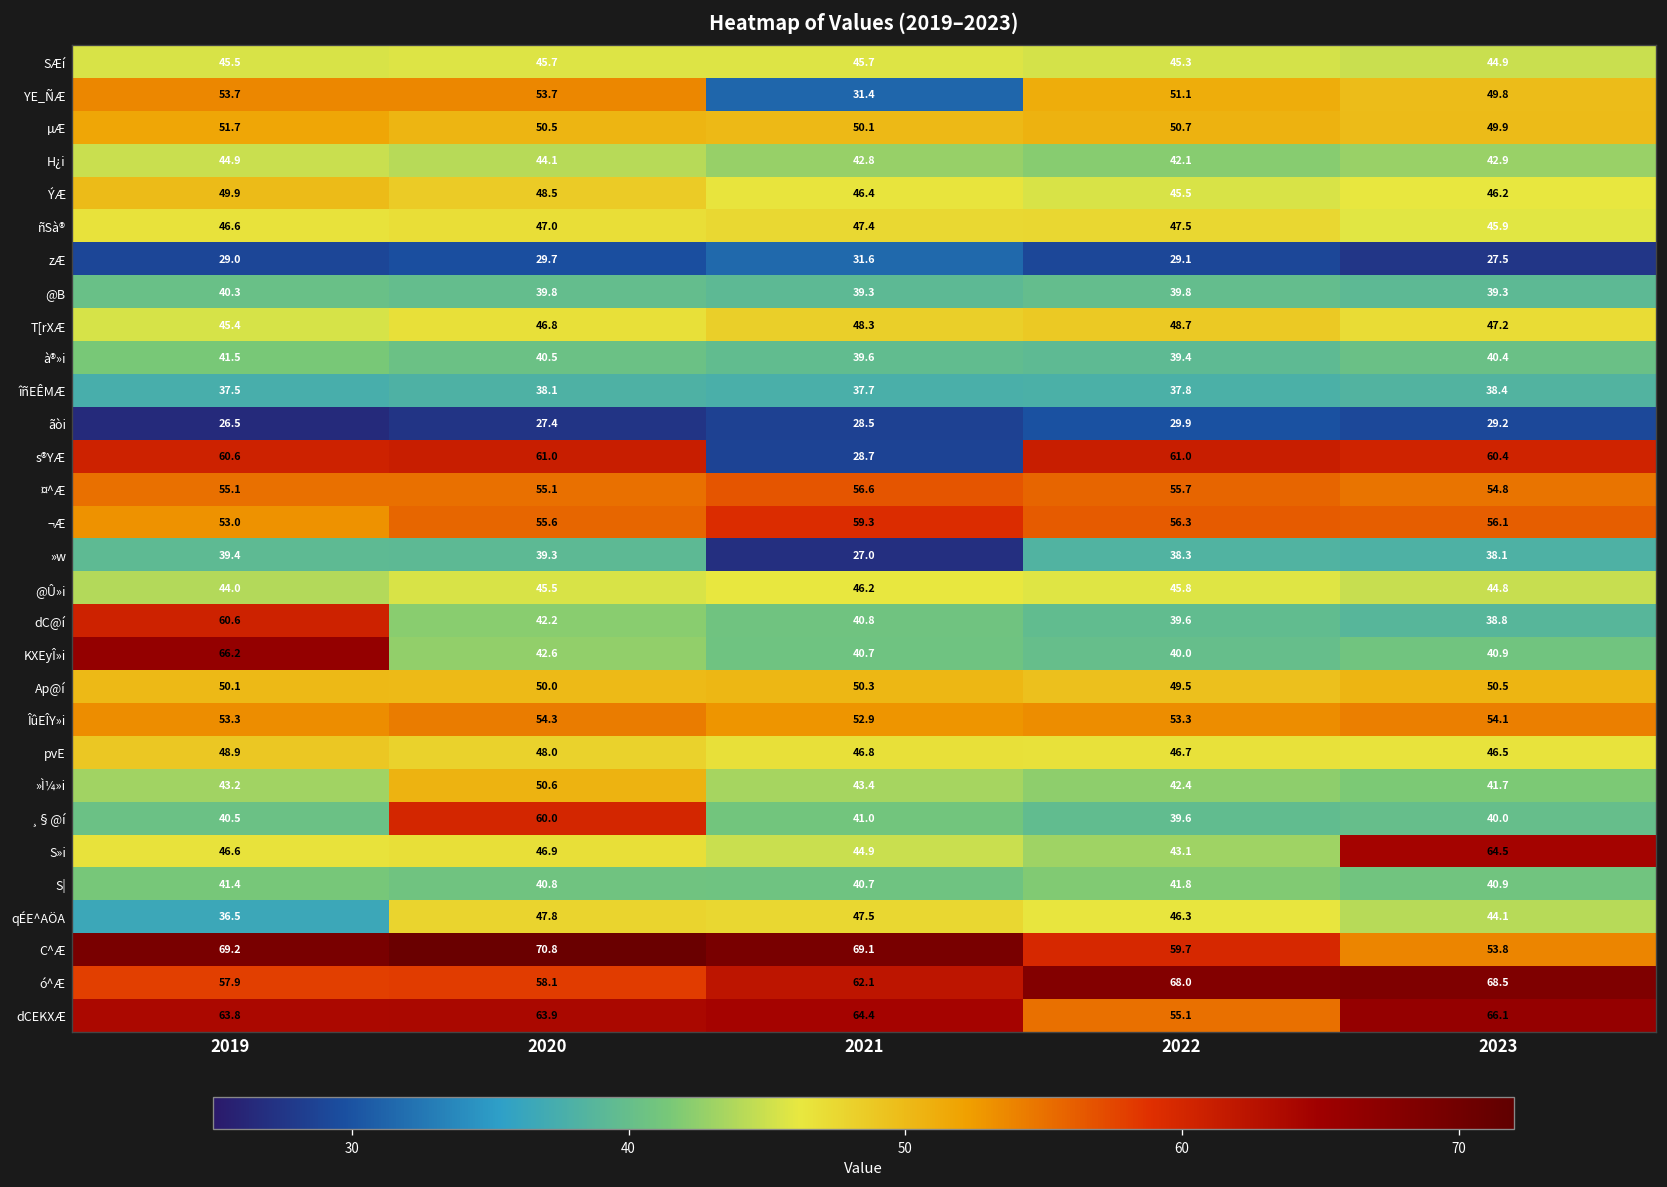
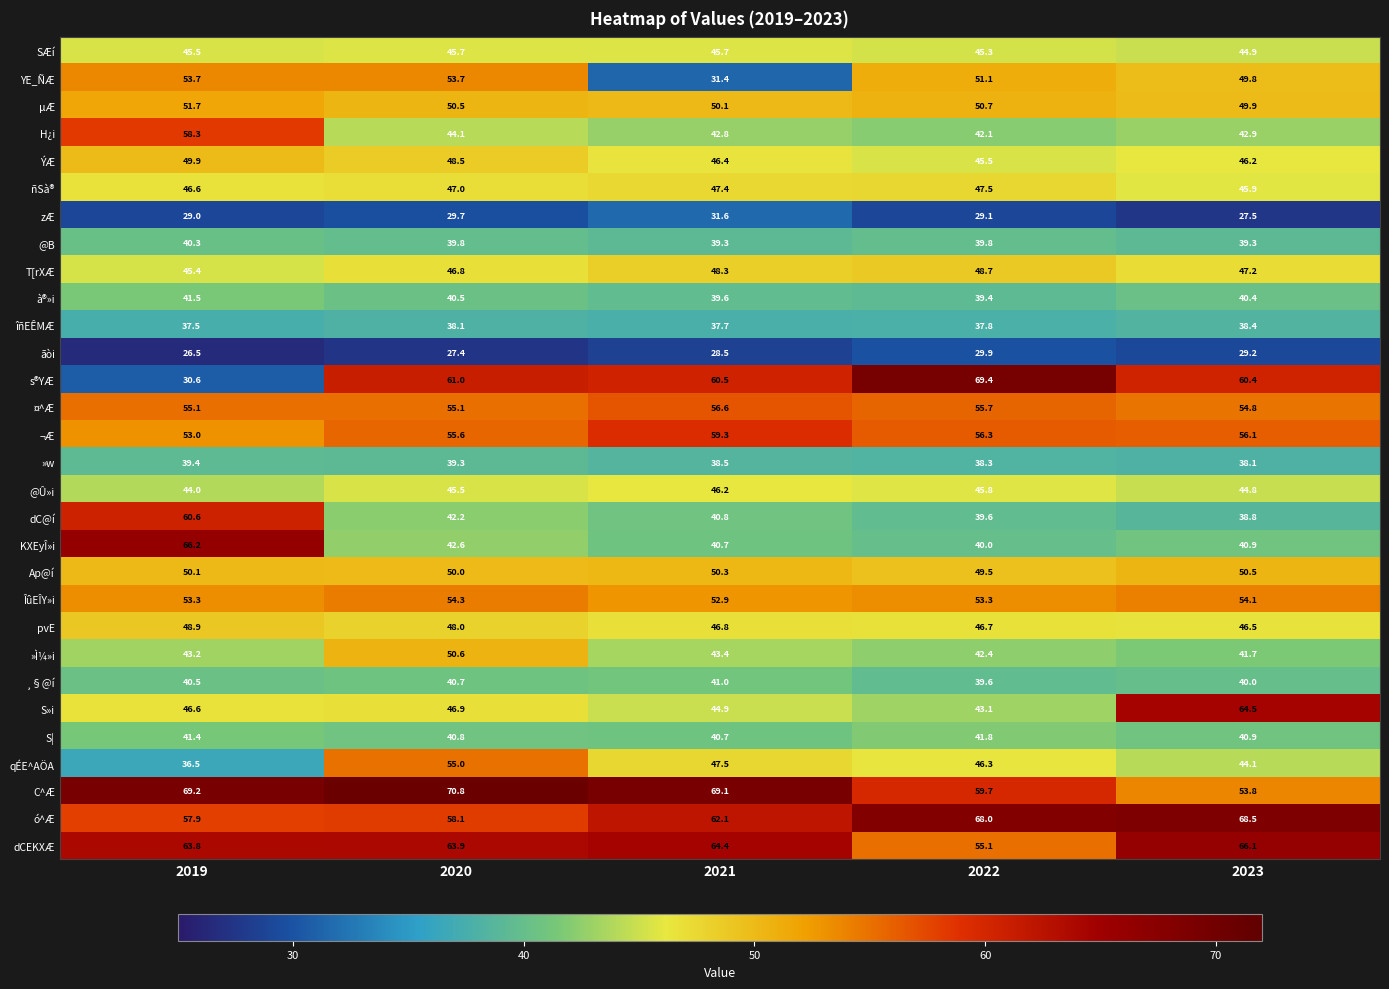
  {
    "SÆí": {
      "2019": 45.5,
      "2020": 45.7,
      "2021": 45.7,
      "2022": 45.3,
      "2023": 44.9
    },
    "YE_ÑÆ": {
      "2019": 53.7,
      "2020": 53.7,
      "2021": 31.4,
      "2022": 51.1,
      "2023": 49.8
    },
    "µÆ": {
      "2019": 51.7,
      "2020": 50.5,
      "2021": 50.1,
      "2022": 50.7,
      "2023": 49.9
    },
    "H¿i": {
-     "2019": 44.9,
+     "2019": 58.3,
      "2020": 44.1,
      "2021": 42.8,
      "2022": 42.1,
      "2023": 42.9
    },
    "ÝÆ": {
      "2019": 49.9,
      "2020": 48.5,
      "2021": 46.4,
      "2022": 45.5,
      "2023": 46.2
    },
    "ñSà®": {
      "2019": 46.6,
      "2020": 47.0,
      "2021": 47.4,
      "2022": 47.5,
      "2023": 45.9
    },
    "zÆ": {
      "2019": 29.0,
      "2020": 29.7,
      "2021": 31.6,
      "2022": 29.1,
      "2023": 27.5
    },
    "@B": {
      "2019": 40.3,
      "2020": 39.8,
      "2021": 39.3,
      "2022": 39.8,
      "2023": 39.3
    },
    "T[rXÆ": {
      "2019": 45.4,
      "2020": 46.8,
      "2021": 48.3,
      "2022": 48.7,
      "2023": 47.2
    },
    "à®»i": {
      "2019": 41.5,
      "2020": 40.5,
      "2021": 39.6,
      "2022": 39.4,
      "2023": 40.4
    },
    "îñEÊMÆ": {
      "2019": 37.5,
      "2020": 38.1,
      "2021": 37.7,
      "2022": 37.8,
      "2023": 38.4
    },
    "ãòi": {
      "2019": 26.5,
      "2020": 27.4,
      "2021": 28.5,
      "2022": 29.9,
      "2023": 29.2
    },
    "s®YÆ": {
-     "2019": 60.6,
+     "2019": 30.6,
      "2020": 61.0,
-     "2021": 28.7,
-     "2022": 61.0,
+     "2021": 60.5,
+     "2022": 69.4,
      "2023": 60.4
    },
    "¤^Æ": {
      "2019": 55.1,
      "2020": 55.1,
      "2021": 56.6,
      "2022": 55.7,
      "2023": 54.8
    },
    "¬Æ": {
      "2019": 53.0,
      "2020": 55.6,
      "2021": 59.3,
      "2022": 56.3,
      "2023": 56.1
    },
    "»w": {
      "2019": 39.4,
      "2020": 39.3,
-     "2021": 27.0,
+     "2021": 38.5,
      "2022": 38.3,
      "2023": 38.1
    },
    "@Û»i": {
      "2019": 44.0,
      "2020": 45.5,
      "2021": 46.2,
      "2022": 45.8,
      "2023": 44.8
    },
    "dC@í": {
      "2019": 60.6,
      "2020": 42.2,
      "2021": 40.8,
      "2022": 39.6,
      "2023": 38.8
    },
    "KXEyÎ»i": {
      "2019": 66.2,
      "2020": 42.6,
      "2021": 40.7,
      "2022": 40.0,
      "2023": 40.9
    },
    "Ap@í": {
      "2019": 50.1,
      "2020": 50.0,
      "2021": 50.3,
      "2022": 49.5,
      "2023": 50.5
    },
    "ÎûEÎY»i": {
      "2019": 53.3,
      "2020": 54.3,
      "2021": 52.9,
      "2022": 53.3,
      "2023": 54.1
    },
    "pvE": {
      "2019": 48.9,
      "2020": 48.0,
      "2021": 46.8,
      "2022": 46.7,
      "2023": 46.5
    },
    "»Ì¼»i": {
      "2019": 43.2,
      "2020": 50.6,
      "2021": 43.4,
      "2022": 42.4,
      "2023": 41.7
    },
    "¸§@í": {
      "2019": 40.5,
-     "2020": 60.0,
+     "2020": 40.7,
      "2021": 41.0,
      "2022": 39.6,
      "2023": 40.0
    },
    "S»i": {
      "2019": 46.6,
      "2020": 46.9,
      "2021": 44.9,
      "2022": 43.1,
      "2023": 64.5
    },
    "S|": {
      "2019": 41.4,
      "2020": 40.8,
      "2021": 40.7,
      "2022": 41.8,
      "2023": 40.9
    },
    "qÉE^AÖA": {
      "2019": 36.5,
-     "2020": 47.8,
+     "2020": 55.0,
      "2021": 47.5,
      "2022": 46.3,
      "2023": 44.1
    },
    "C^Æ": {
      "2019": 69.2,
      "2020": 70.8,
      "2021": 69.1,
      "2022": 59.7,
      "2023": 53.8
    },
    "ó^Æ": {
      "2019": 57.9,
      "2020": 58.1,
      "2021": 62.1,
      "2022": 68.0,
      "2023": 68.5
    },
    "dCEKXÆ": {
      "2019": 63.8,
      "2020": 63.9,
      "2021": 64.4,
      "2022": 55.1,
      "2023": 66.1
    }
  }
